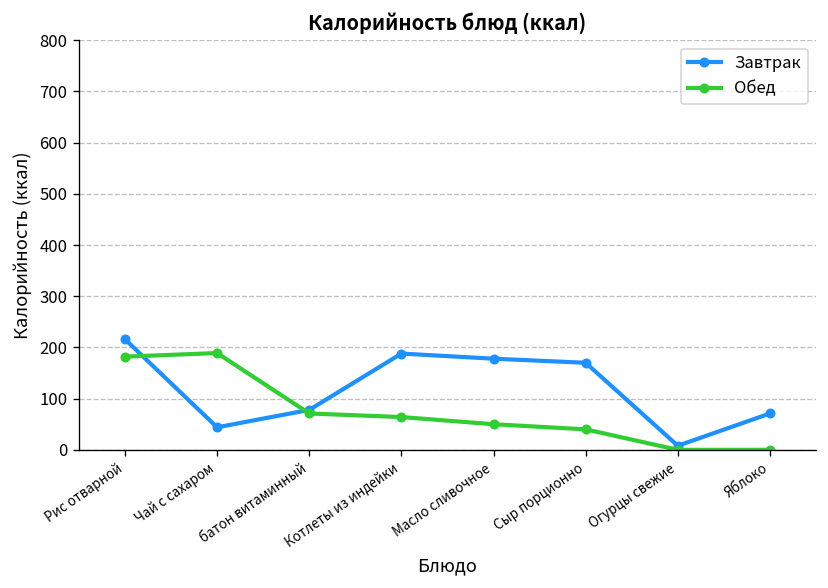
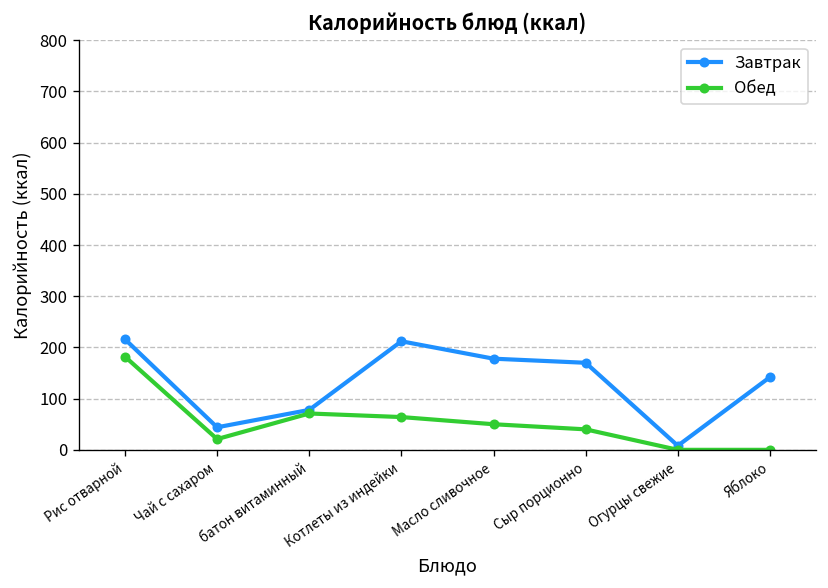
  {
    "Завтрак": {
      "Рис отварной": 220,
      "Чай с сахаром": 40,
      "батон витаминный": 80,
-     "Котлеты из индейки": 190,
+     "Котлеты из индейки": 210,
      "Масло сливочное": 180,
      "Сыр порционно": 170,
      "Огурцы свежие": 10,
-     "Яблоко": 70
+     "Яблоко": 140
    },
    "Обед": {
      "Рис отварной": 180,
-     "Чай с сахаром": 190,
+     "Чай с сахаром": 20,
      "батон витаминный": 70,
      "Котлеты из индейки": 60,
      "Масло сливочное": 50,
      "Сыр порционно": 40,
      "Огурцы свежие": 0,
      "Яблоко": 0
    }
  }
